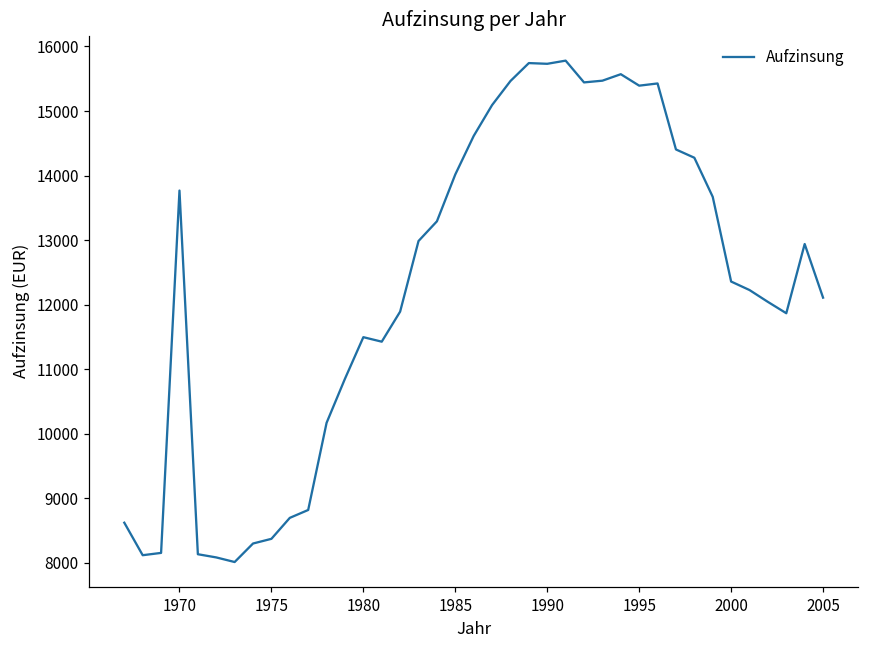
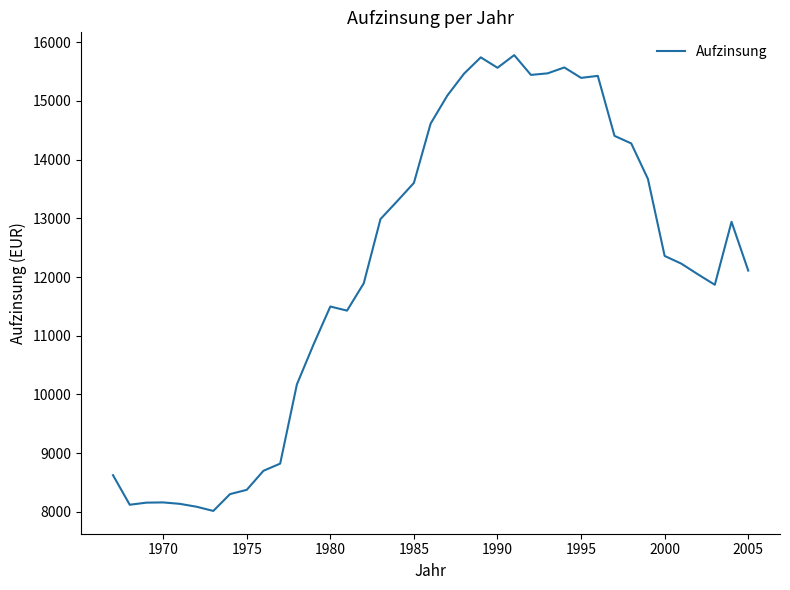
  {
-   "1970": 13800,
+   "1970": 8200,
    "1975": 8400,
    "1980": 11500,
-   "1985": 14000,
-   "1990": 15700,
+   "1985": 13600,
+   "1990": 15600,
    "1995": 15400,
    "2000": 12400,
    "2005": 12100
  }
